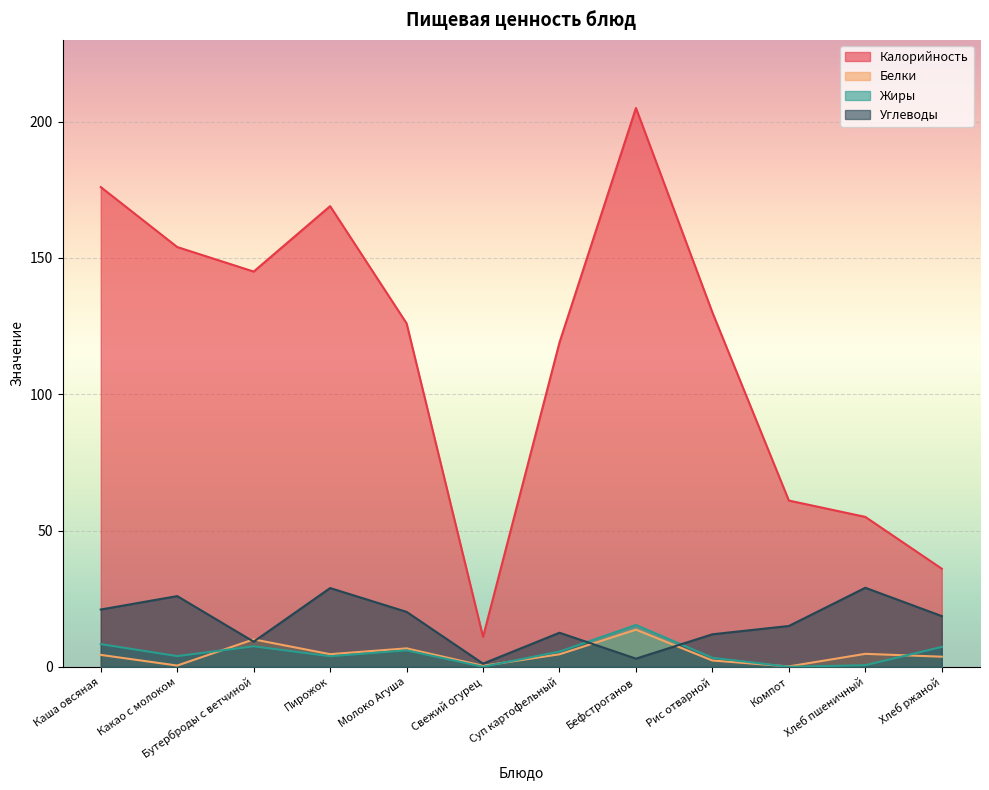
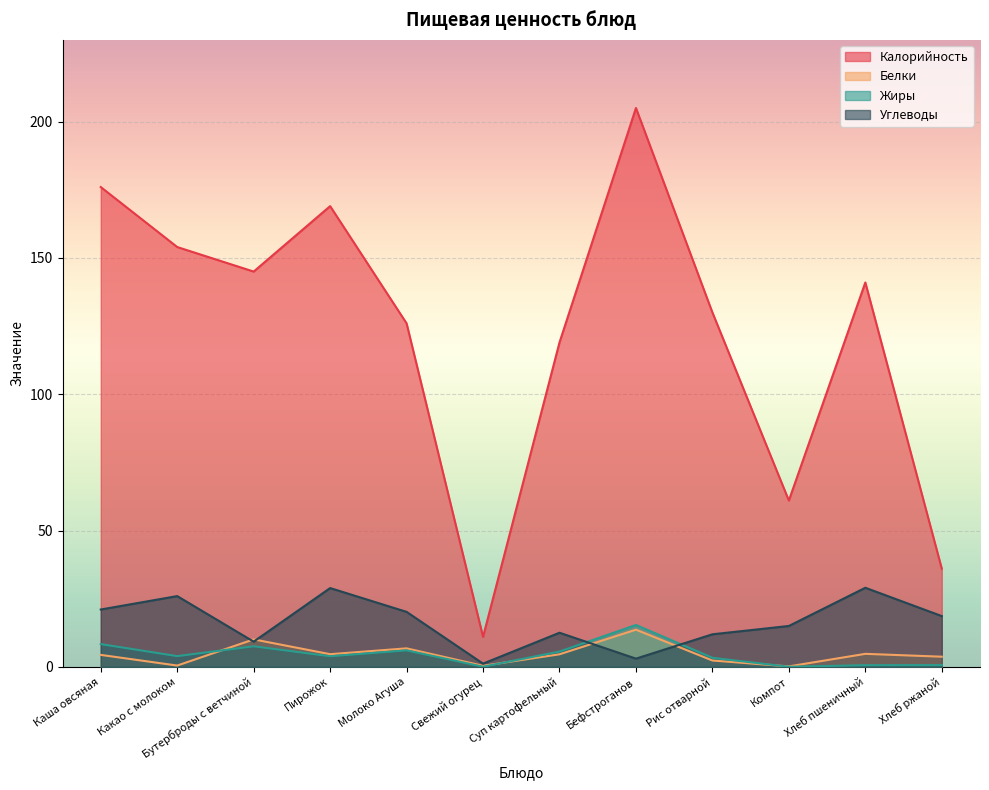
  {
    "Калорийность": {
      "Каша овсяная": 176,
      "Какао с молоком": 154,
      "Бутерброды с ветчиной": 145,
      "Пирожок": 169,
      "Молоко Агуша": 126,
      "Свежий огурец": 11,
      "Суп картофельный": 119,
      "Бефстроганов": 205,
      "Рис отварной": 130,
      "Компот": 61,
-     "Хлеб пшеничный": 55,
+     "Хлеб пшеничный": 141,
      "Хлеб ржаной": 36
    },
    "Белки": {
      "Каша овсяная": 4,
      "Какао с молоком": 0,
      "Суп картофельный": 5,
      "Бефстроганов": 14,
      "Рис отварной": 2,
      "Хлеб пшеничный": 5,
      "Хлеб ржаной": 4
    },
    "Жиры": {
      "Каша овсяная": 8,
      "Какао с молоком": 4,
      "Бутерброды с ветчиной": 8,
      "Суп картофельный": 6,
      "Бефстроганов": 15,
      "Рис отварной": 3,
      "Хлеб пшеничный": 1,
-     "Хлеб ржаной": 7
+     "Хлеб ржаной": 1
    },
    "Углеводы": {
      "Каша овсяная": 21,
      "Какао с молоком": 26,
      "Пирожок": 29,
      "Молоко Агуша": 20,
      "Суп картофельный": 13,
      "Бефстроганов": 3,
      "Рис отварной": 12,
      "Компот": 15,
      "Хлеб пшеничный": 29,
      "Хлеб ржаной": 19
    }
  }
